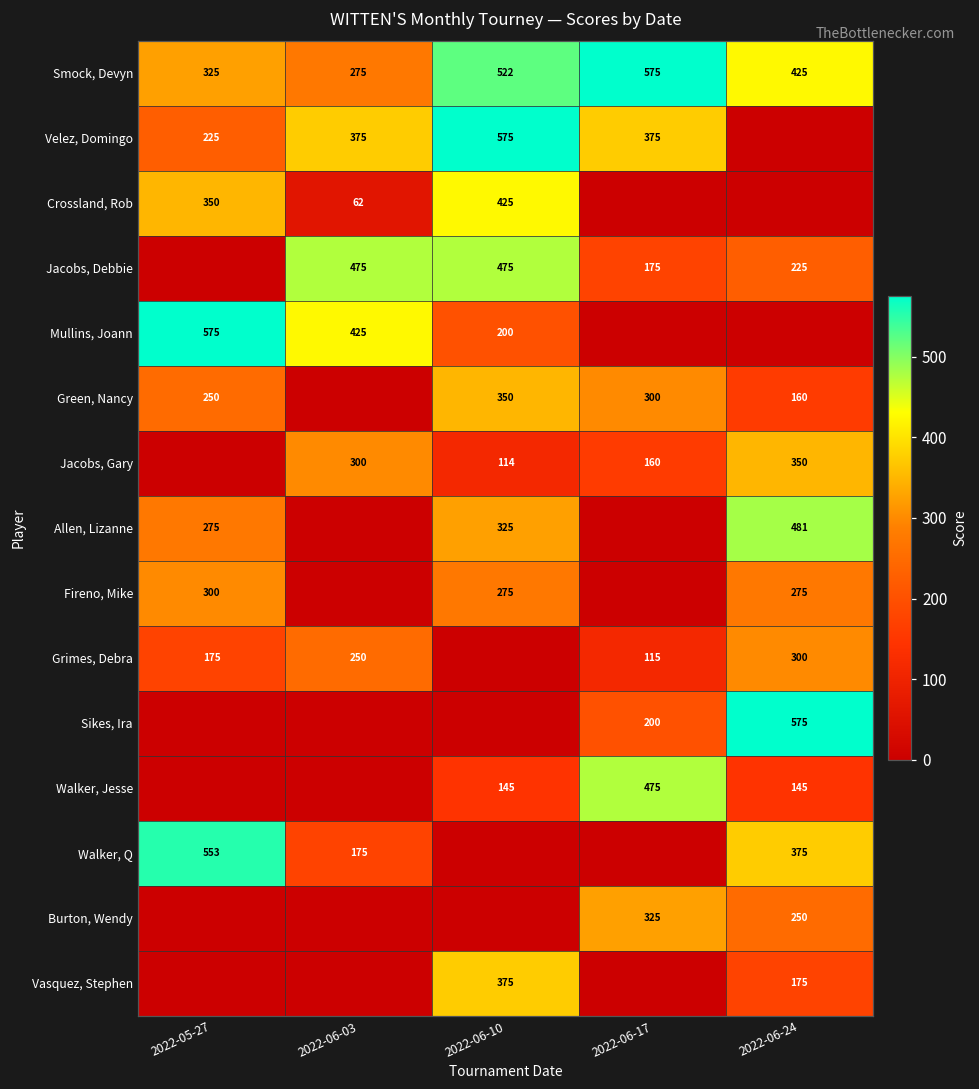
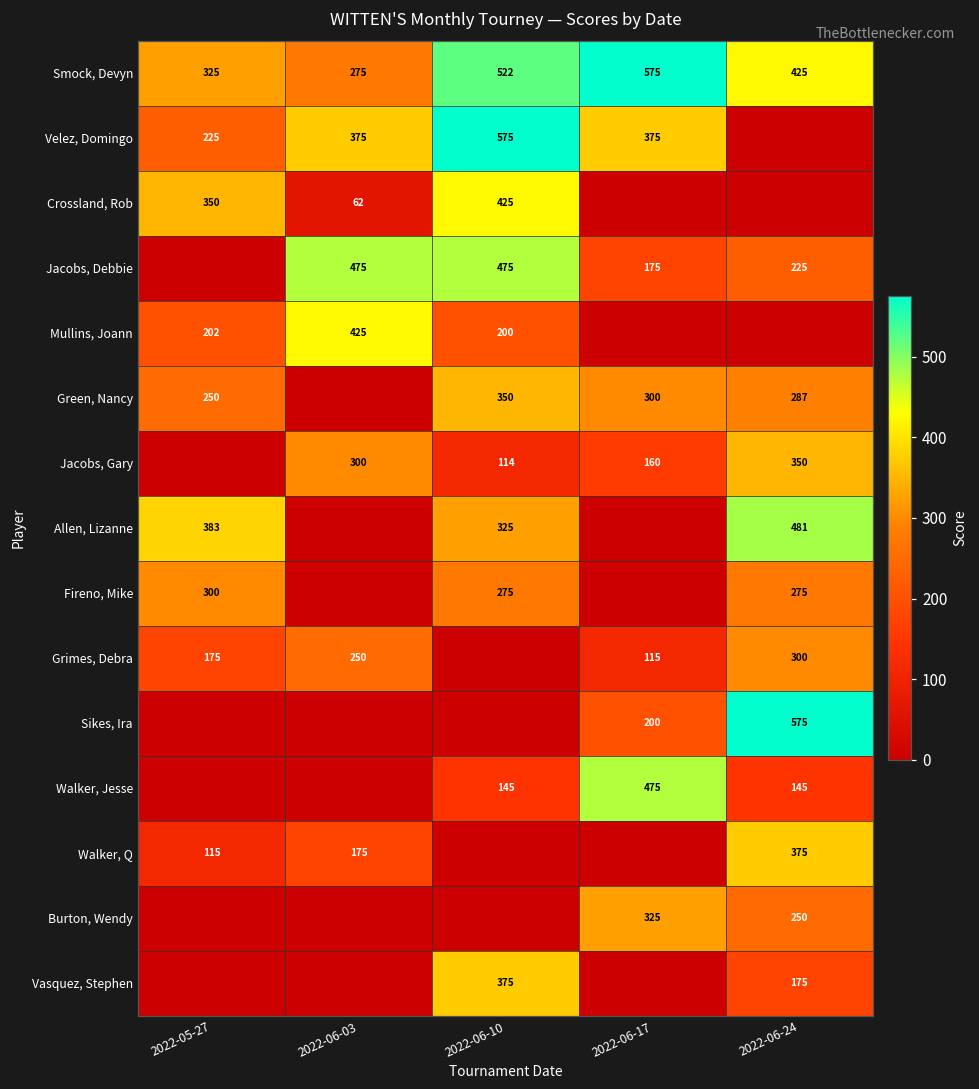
  {
    "Smock, Devyn": {
      "2022-05-27": 325,
      "2022-06-03": 275,
      "2022-06-10": 522,
      "2022-06-17": 575,
      "2022-06-24": 425
    },
    "Velez, Domingo": {
      "2022-05-27": 225,
      "2022-06-03": 375,
      "2022-06-10": 575,
      "2022-06-17": 375
    },
    "Crossland, Rob": {
      "2022-05-27": 350,
      "2022-06-03": 62,
      "2022-06-10": 425
    },
    "Jacobs, Debbie": {
      "2022-06-03": 475,
      "2022-06-10": 475,
      "2022-06-17": 175,
      "2022-06-24": 225
    },
    "Mullins, Joann": {
-     "2022-05-27": 575,
+     "2022-05-27": 202,
      "2022-06-03": 425,
      "2022-06-10": 200
    },
    "Green, Nancy": {
      "2022-05-27": 250,
      "2022-06-10": 350,
      "2022-06-17": 300,
-     "2022-06-24": 160
+     "2022-06-24": 287
    },
    "Jacobs, Gary": {
      "2022-06-03": 300,
      "2022-06-10": 114,
      "2022-06-17": 160,
      "2022-06-24": 350
    },
    "Allen, Lizanne": {
-     "2022-05-27": 275,
+     "2022-05-27": 383,
      "2022-06-10": 325,
      "2022-06-24": 481
    },
    "Fireno, Mike": {
      "2022-05-27": 300,
      "2022-06-10": 275,
      "2022-06-24": 275
    },
    "Grimes, Debra": {
      "2022-05-27": 175,
      "2022-06-03": 250,
      "2022-06-17": 115,
      "2022-06-24": 300
    },
    "Sikes, Ira": {
      "2022-06-17": 200,
      "2022-06-24": 575
    },
    "Walker, Jesse": {
      "2022-06-10": 145,
      "2022-06-17": 475,
      "2022-06-24": 145
    },
    "Walker, Q": {
-     "2022-05-27": 553,
+     "2022-05-27": 115,
      "2022-06-03": 175,
      "2022-06-24": 375
    },
    "Burton, Wendy": {
      "2022-06-17": 325,
      "2022-06-24": 250
    },
    "Vasquez, Stephen": {
      "2022-06-10": 375,
      "2022-06-24": 175
    }
  }
